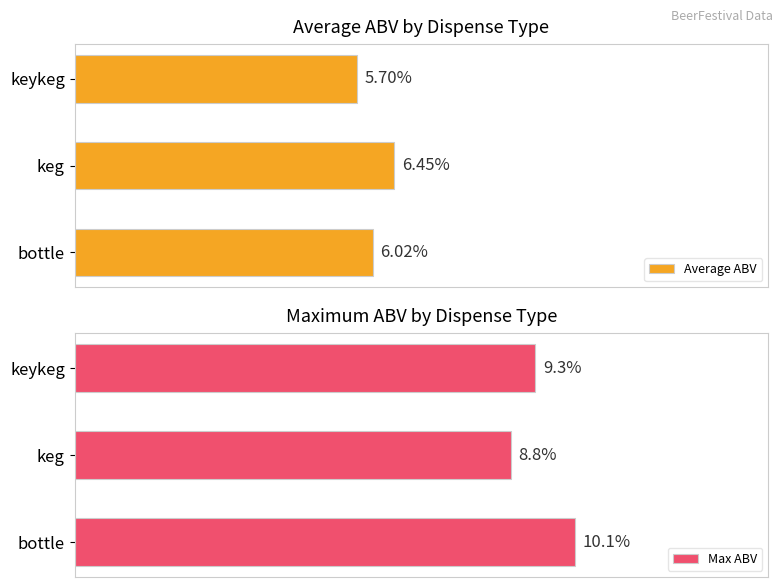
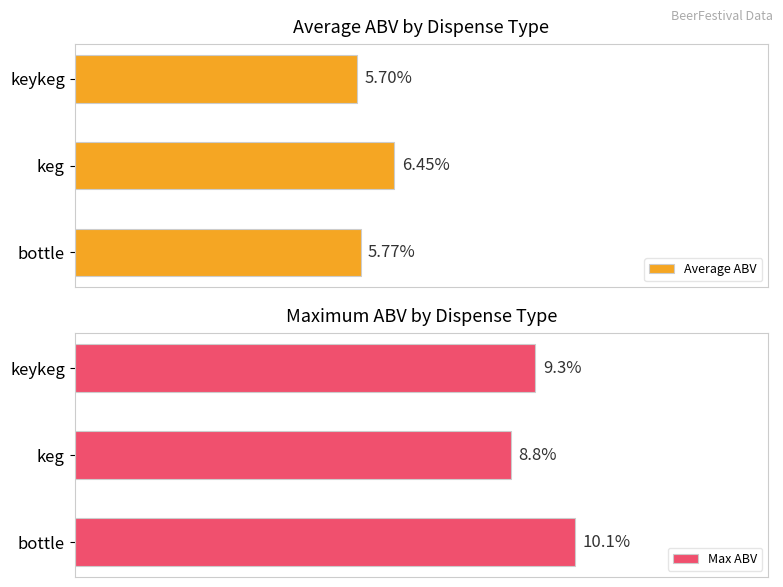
  {
    "Average ABV by Dispense Type": {
      "keykeg": "5.70%",
      "keg": "6.45%",
-     "bottle": "6.02%"
+     "bottle": "5.77%"
    },
    "Maximum ABV by Dispense Type": {
      "keykeg": "9.3%",
      "keg": "8.8%",
      "bottle": "10.1%"
    }
  }
